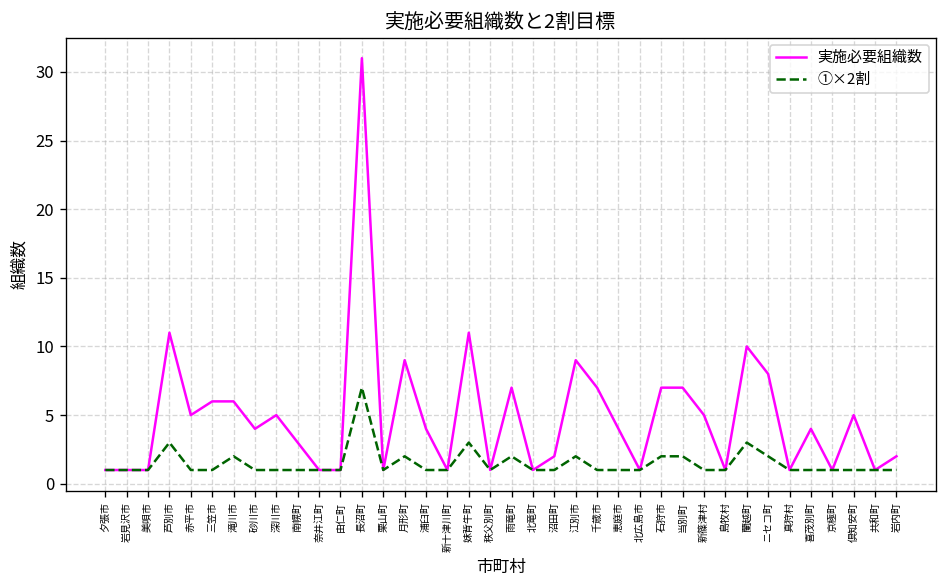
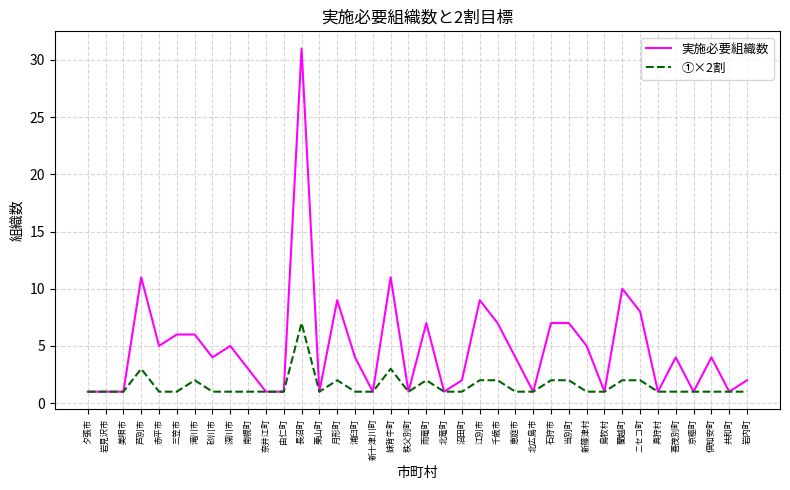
  {
    "実施必要組織数": {
      "芦別市": 11,
      "赤平市": 5,
      "三笠市": 6,
      "滝川市": 6,
      "砂川市": 4,
      "深川市": 5,
      "南幌町": 3,
      "長沼町": 31,
      "月形町": 9,
      "浦臼町": 4,
      "妹背牛町": 11,
      "雨竜町": 7,
      "沼田町": 2,
      "江別市": 9,
      "千歳市": 7,
      "恵庭市": 4,
      "石狩市": 7,
      "当別町": 7,
      "新篠津村": 5,
      "蘭越町": 10,
      "ニセコ町": 8,
      "喜茂別町": 4,
-     "倶知安町": 5,
+     "倶知安町": 4,
      "岩内町": 2
    },
    "①×2割": {
      "芦別市": 3,
      "赤平市": 1,
      "三笠市": 1,
      "滝川市": 2,
      "砂川市": 1,
      "深川市": 1,
      "南幌町": 1,
      "長沼町": 7,
      "月形町": 2,
      "浦臼町": 1,
      "妹背牛町": 3,
      "雨竜町": 2,
      "沼田町": 1,
      "江別市": 2,
-     "千歳市": 1,
+     "千歳市": 2,
      "恵庭市": 1,
      "石狩市": 2,
      "当別町": 2,
      "新篠津村": 1,
-     "蘭越町": 3,
+     "蘭越町": 2,
      "ニセコ町": 2,
      "喜茂別町": 1,
      "倶知安町": 1,
      "岩内町": 1
    }
  }
